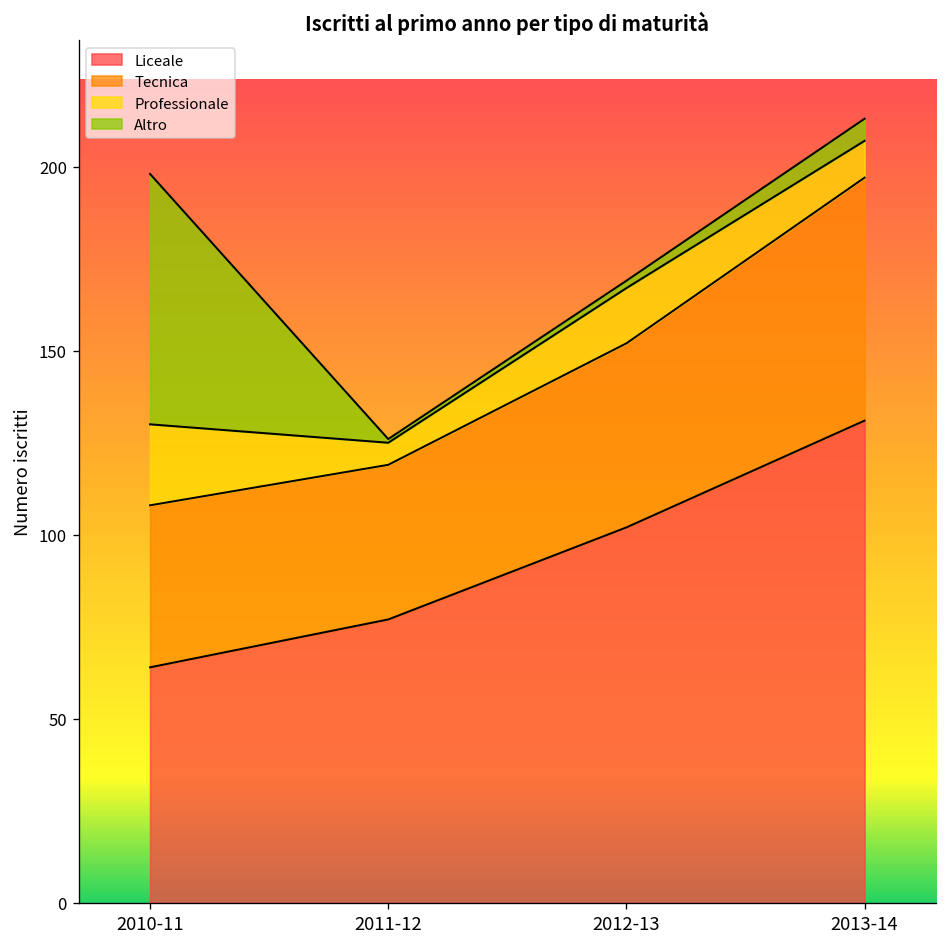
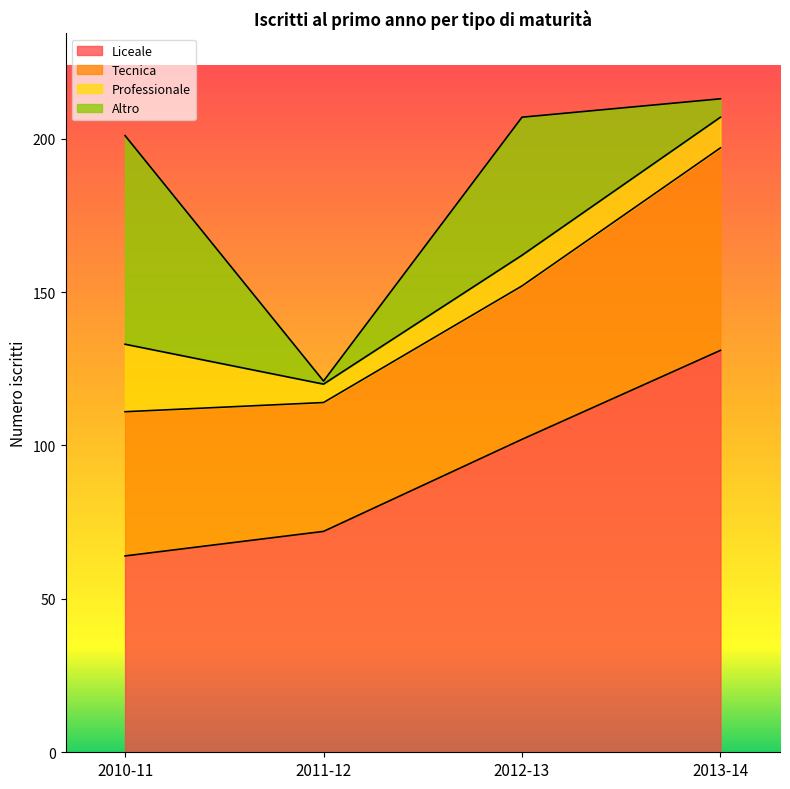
  {
    "Liceale": {
      "2010-11": 64,
-     "2011-12": 77,
+     "2011-12": 72,
      "2012-13": 102,
      "2013-14": 131
    },
    "Tecnica": {
-     "2010-11": 44,
+     "2010-11": 47,
      "2011-12": 42,
      "2012-13": 50,
      "2013-14": 66
    },
    "Professionale": {
      "2010-11": 22,
      "2011-12": 6,
-     "2012-13": 15,
+     "2012-13": 10,
      "2013-14": 10
    },
    "Altro": {
      "2010-11": 68,
      "2011-12": 1,
-     "2012-13": 2,
+     "2012-13": 45,
      "2013-14": 6
    }
  }
